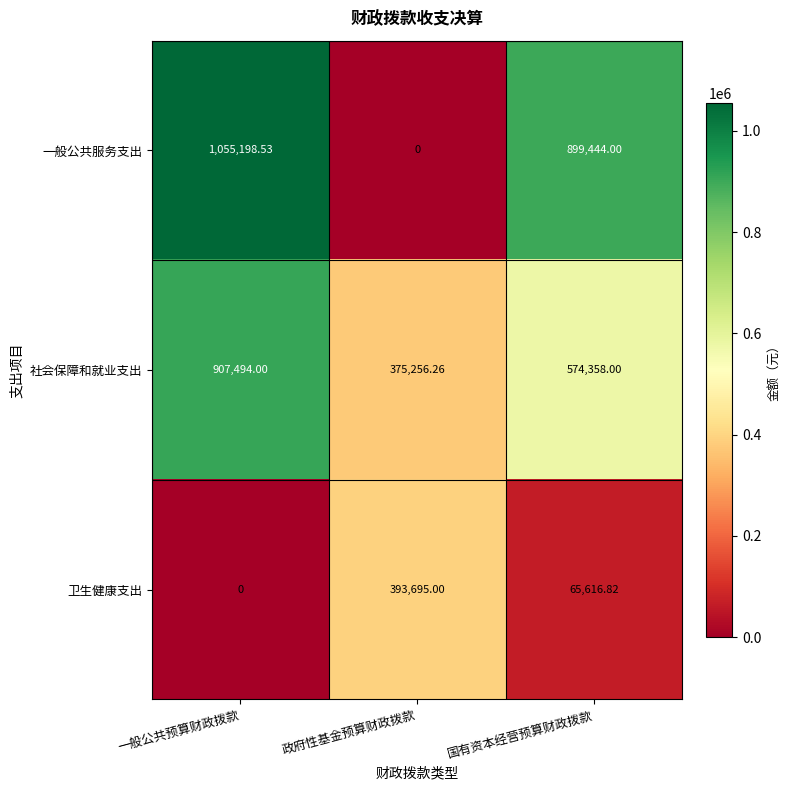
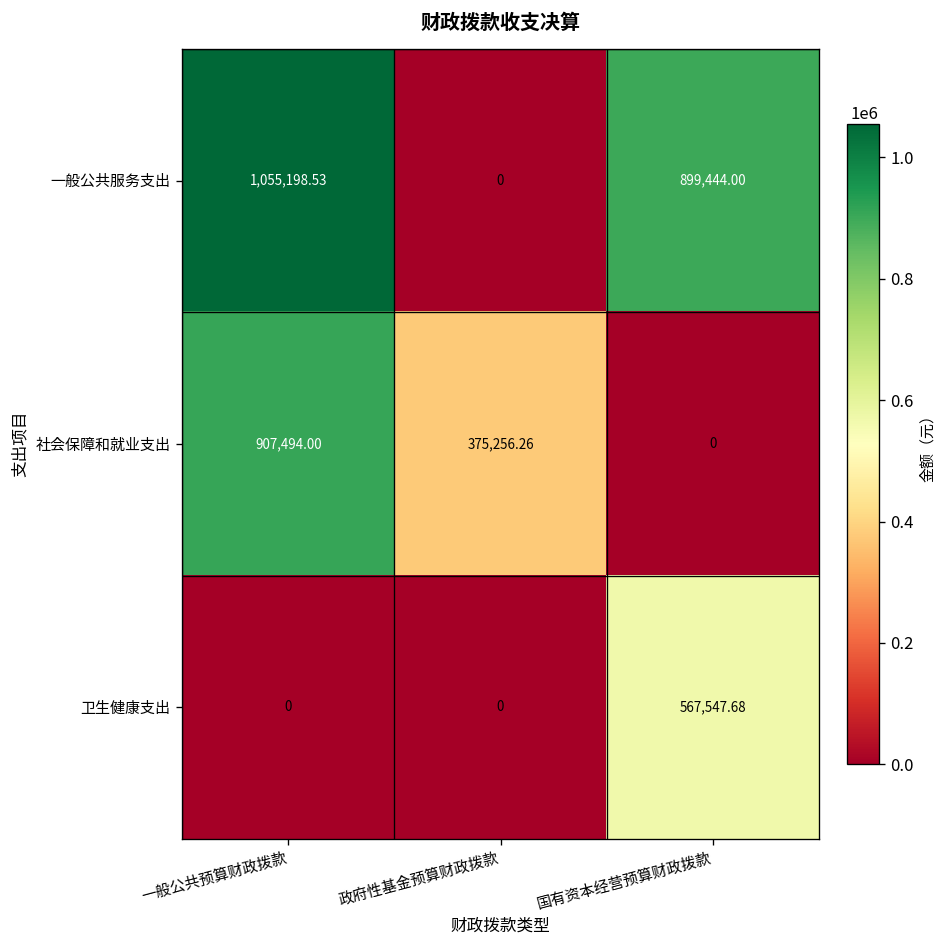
  {
    "一般公共服务支出": {
      "一般公共预算财政拨款": "1,055,198.53",
      "政府性基金预算财政拨款": "0",
      "国有资本经营预算财政拨款": "899,444.00"
    },
    "社会保障和就业支出": {
      "一般公共预算财政拨款": "907,494.00",
      "政府性基金预算财政拨款": "375,256.26",
-     "国有资本经营预算财政拨款": "574,358.00"
+     "国有资本经营预算财政拨款": "0"
    },
    "卫生健康支出": {
      "一般公共预算财政拨款": "0",
-     "政府性基金预算财政拨款": "393,695.00",
-     "国有资本经营预算财政拨款": "65,616.82"
+     "政府性基金预算财政拨款": "0",
+     "国有资本经营预算财政拨款": "567,547.68"
    }
  }
